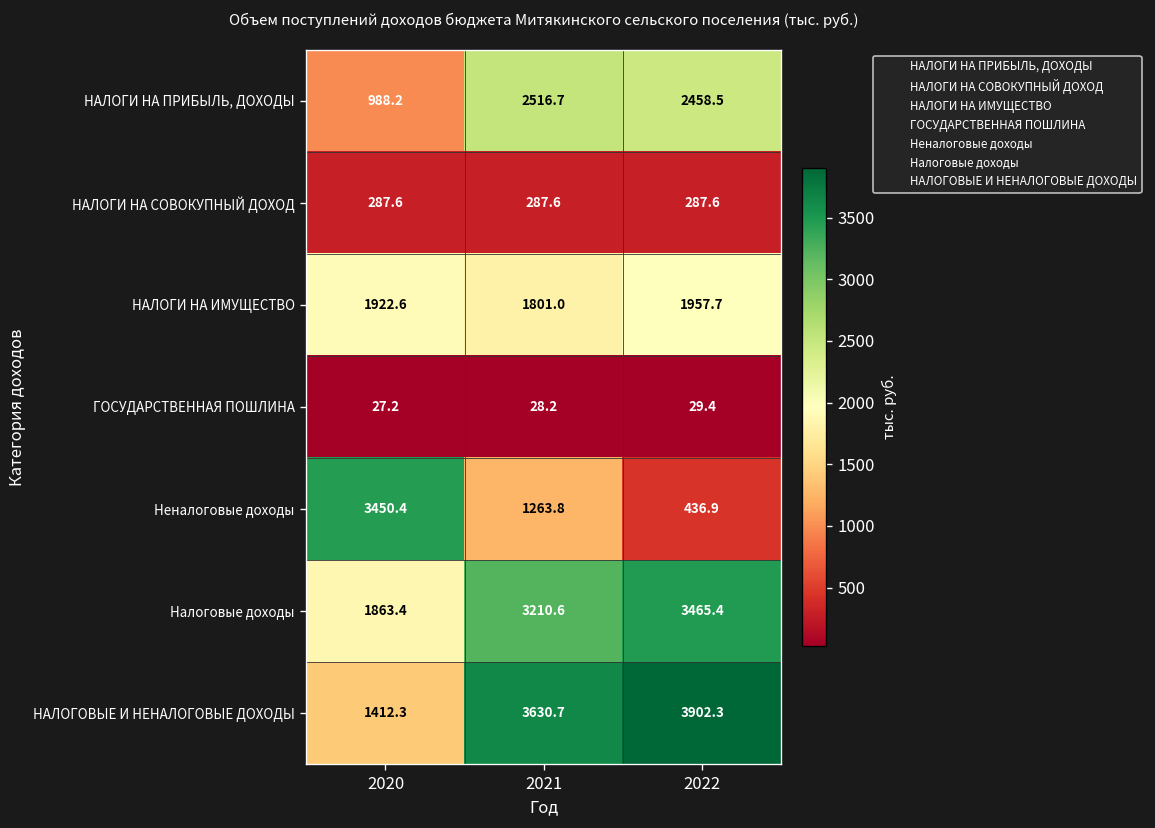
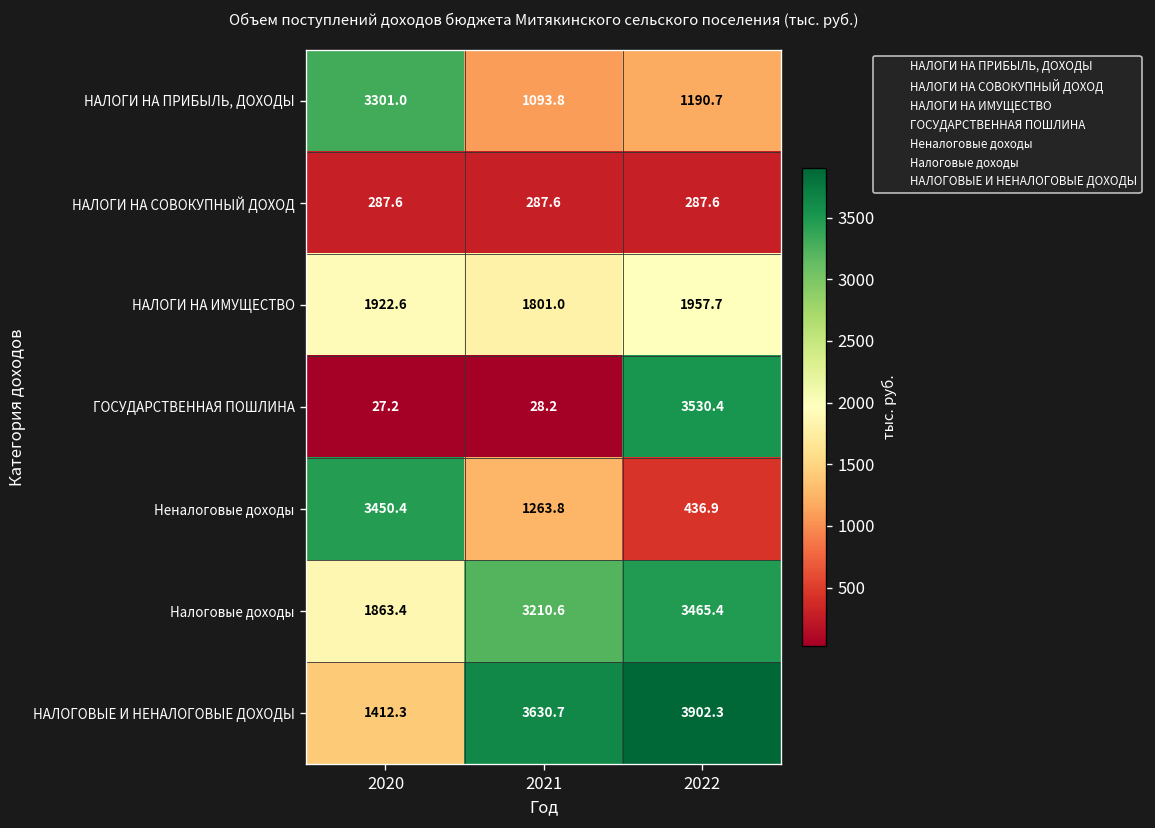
  {
    "НАЛОГИ НА ПРИБЫЛЬ, ДОХОДЫ": {
-     "2020": 988.2,
-     "2021": 2516.7,
-     "2022": 2458.5
+     "2020": 3301.0,
+     "2021": 1093.8,
+     "2022": 1190.7
    },
    "НАЛОГИ НА СОВОКУПНЫЙ ДОХОД": {
      "2020": 287.6,
      "2021": 287.6,
      "2022": 287.6
    },
    "НАЛОГИ НА ИМУЩЕСТВО": {
      "2020": 1922.6,
      "2021": 1801.0,
      "2022": 1957.7
    },
    "ГОСУДАРСТВЕННАЯ ПОШЛИНА": {
      "2020": 27.2,
      "2021": 28.2,
-     "2022": 29.4
+     "2022": 3530.4
    },
    "Неналоговые доходы": {
      "2020": 3450.4,
      "2021": 1263.8,
      "2022": 436.9
    },
    "Налоговые доходы": {
      "2020": 1863.4,
      "2021": 3210.6,
      "2022": 3465.4
    },
    "НАЛОГОВЫЕ И НЕНАЛОГОВЫЕ ДОХОДЫ": {
      "2020": 1412.3,
      "2021": 3630.7,
      "2022": 3902.3
    }
  }
